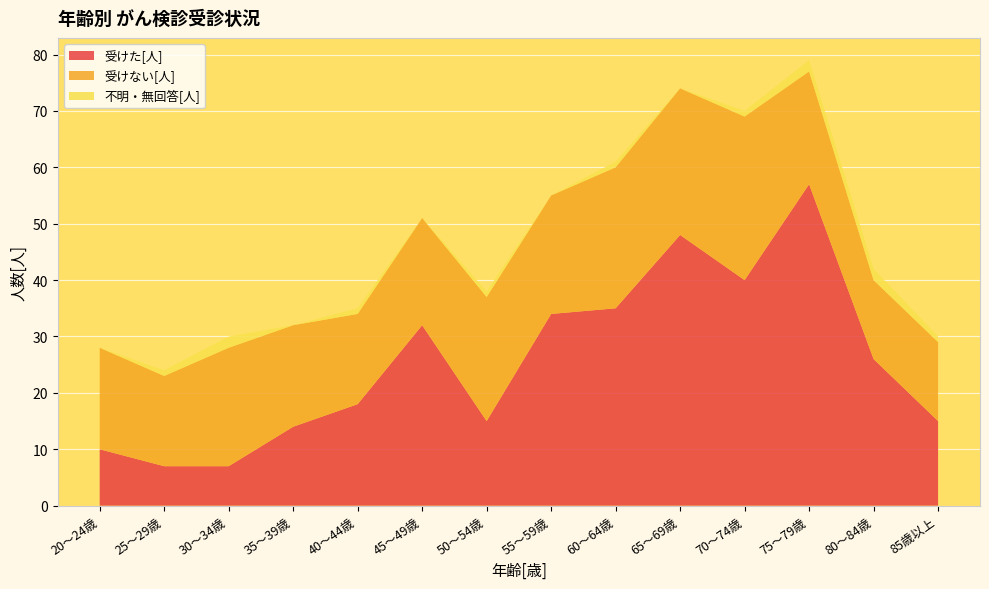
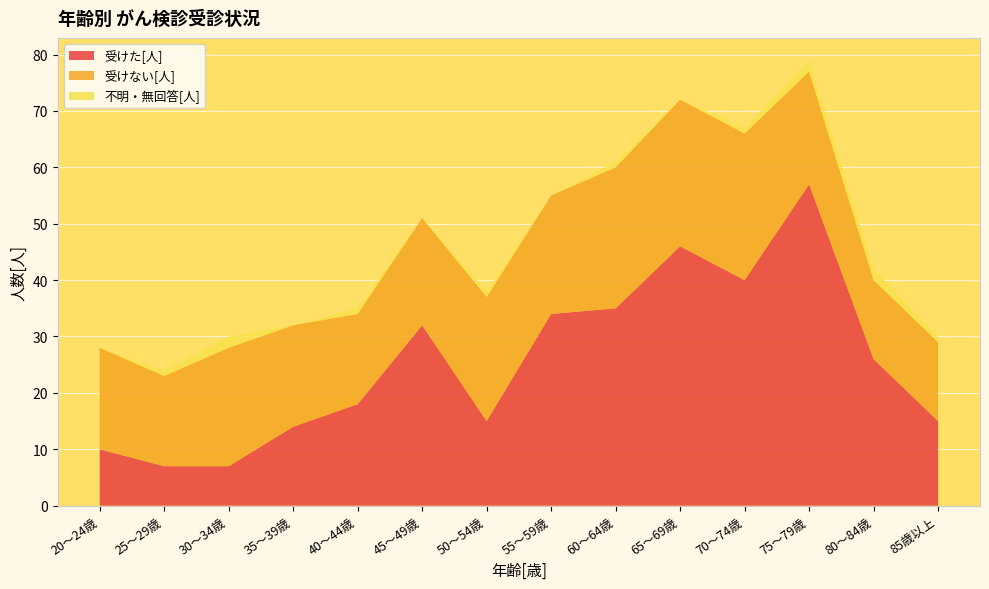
  {
    "受けた[人]": {
      "20～24歳": 10,
      "25～29歳": 7,
      "30～34歳": 7,
      "35～39歳": 14,
      "40～44歳": 18,
      "45～49歳": 32,
      "50～54歳": 15,
      "55～59歳": 34,
      "60～64歳": 35,
-     "65～69歳": 48,
+     "65～69歳": 46,
      "70～74歳": 40,
      "75～79歳": 57,
      "80～84歳": 26,
      "85歳以上": 15
    },
    "受けない[人]": {
      "25～29歳": 16,
      "30～34歳": 21,
      "40～44歳": 16,
      "50～54歳": 22,
      "60～64歳": 25,
-     "70～74歳": 29,
+     "70～74歳": 26,
      "75～79歳": 20,
      "80～84歳": 14,
      "85歳以上": 14
    },
    "不明・無回答[人]": {
      "25～29歳": 1,
      "30～34歳": 2,
      "40～44歳": 1,
      "50～54歳": 1,
      "60～64歳": 1,
      "70～74歳": 1,
      "75～79歳": 2,
      "80～84歳": 2,
      "85歳以上": 1
    }
  }
